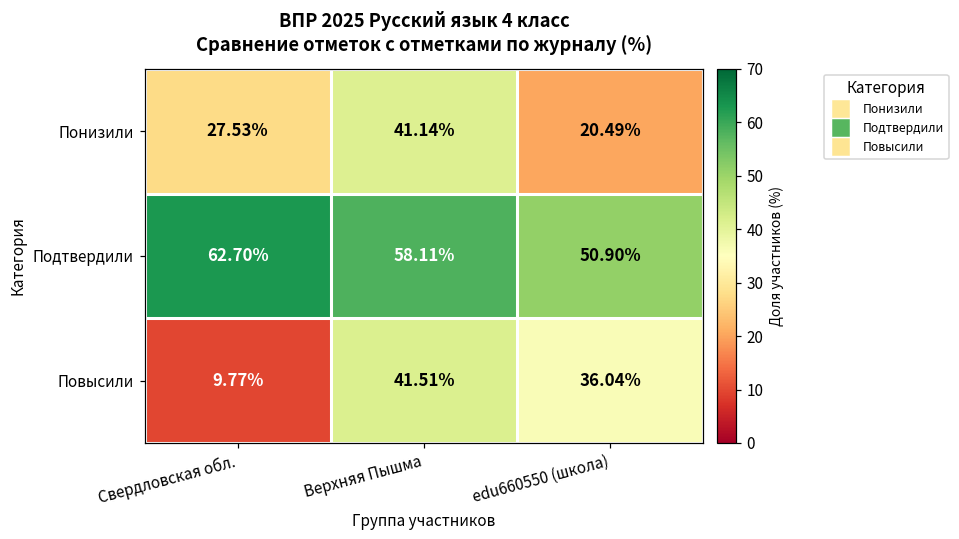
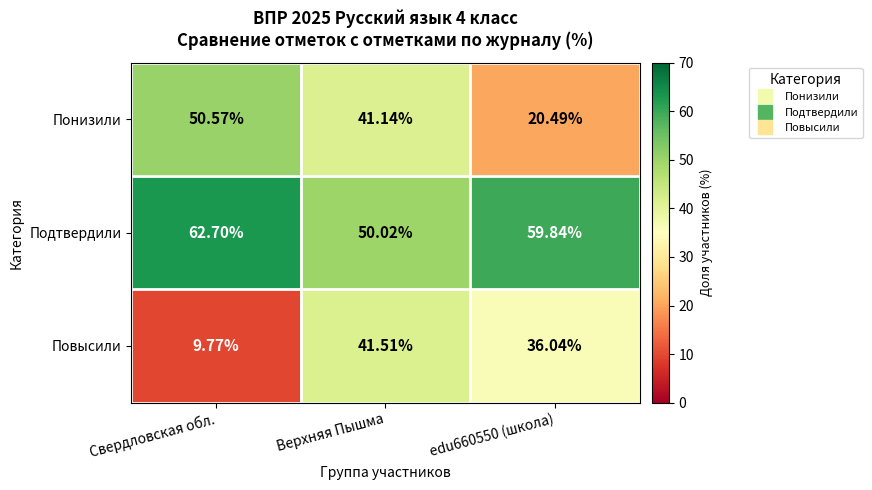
  {
    "Понизили": {
-     "Свердловская обл.": "27.53%",
+     "Свердловская обл.": "50.57%",
      "Верхняя Пышма": "41.14%",
      "edu660550 (школа)": "20.49%"
    },
    "Подтвердили": {
      "Свердловская обл.": "62.70%",
-     "Верхняя Пышма": "58.11%",
-     "edu660550 (школа)": "50.90%"
+     "Верхняя Пышма": "50.02%",
+     "edu660550 (школа)": "59.84%"
    },
    "Повысили": {
      "Свердловская обл.": "9.77%",
      "Верхняя Пышма": "41.51%",
      "edu660550 (школа)": "36.04%"
    }
  }
